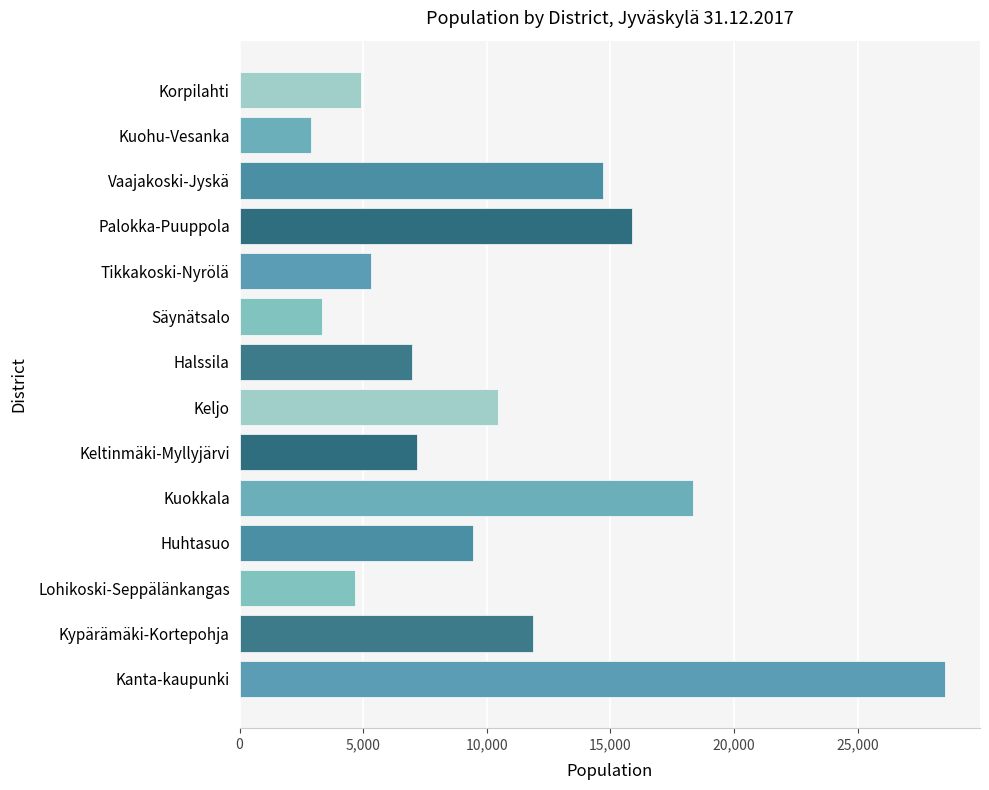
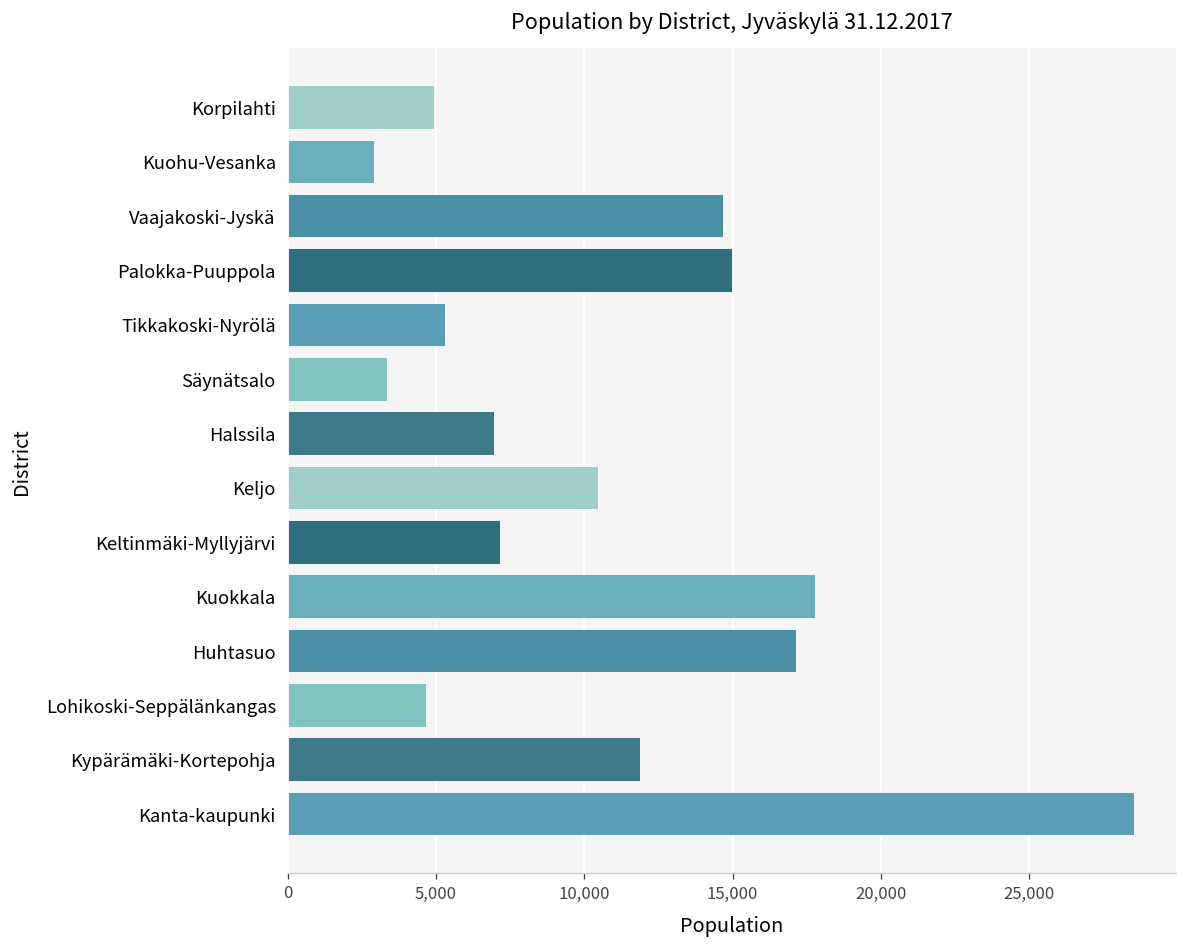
  {
    "Korpilahti": "4,900",
    "Kuohu-Vesanka": "2,900",
    "Vaajakoski-Jyskä": "14,700",
-   "Palokka-Puuppola": "15,900",
+   "Palokka-Puuppola": "15,000",
    "Tikkakoski-Nyrölä": "5,300",
    "Säynätsalo": "3,400",
    "Halssila": "7,000",
    "Keljo": "10,400",
    "Keltinmäki-Myllyjärvi": "7,200",
-   "Kuokkala": "18,300",
-   "Huhtasuo": "9,500",
+   "Kuokkala": "17,800",
+   "Huhtasuo": "17,100",
    "Lohikoski-Seppälänkangas": "4,700",
    "Kypärämäki-Kortepohja": "11,900",
    "Kanta-kaupunki": "28,500"
  }
